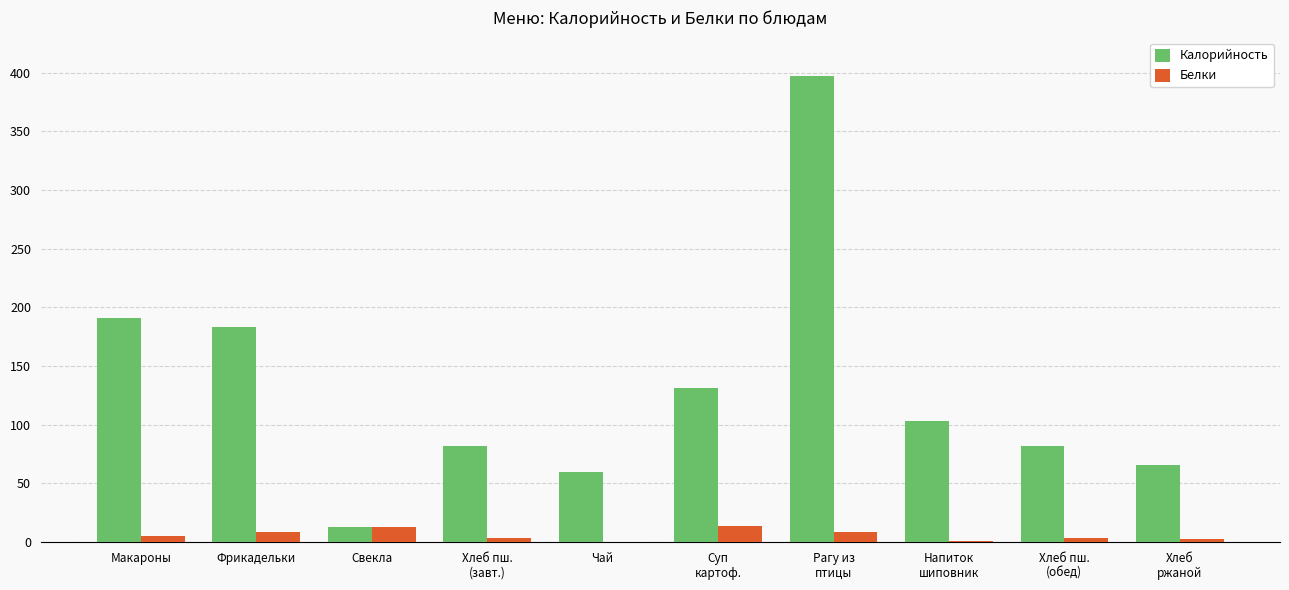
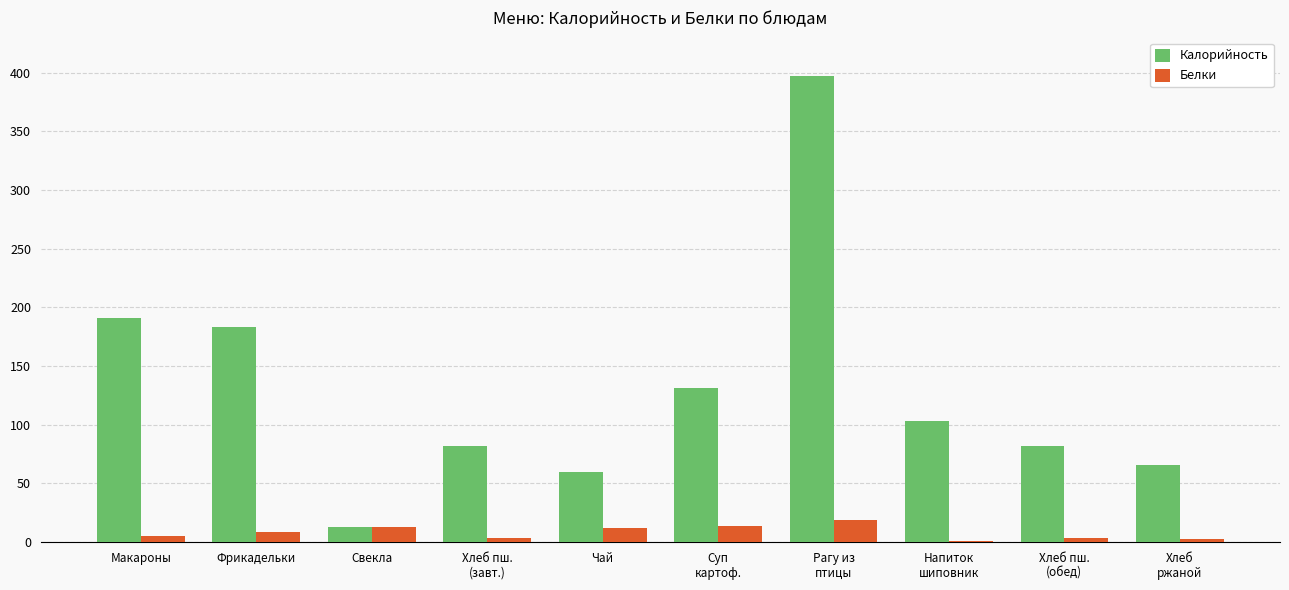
  {
    "Калорийность": {
      "Макароны": 191,
      "Фрикадельки": 184,
      "Свекла": 13,
      "Хлеб пш. (завт.)": 82,
      "Чай": 60,
      "Суп картоф.": 131,
      "Рагу из птицы": 398,
      "Напиток шиповник": 103,
      "Хлеб пш. (обед)": 82,
      "Хлеб ржаной": 66
    },
    "Белки": {
      "Макароны": 6,
      "Фрикадельки": 9,
      "Свекла": 12,
      "Хлеб пш. (завт.)": 3,
-     "Чай": 0,
+     "Чай": 12,
      "Суп картоф.": 14,
-     "Рагу из птицы": 8,
+     "Рагу из птицы": 19,
      "Хлеб пш. (обед)": 3,
      "Хлеб ржаной": 2
    }
  }
